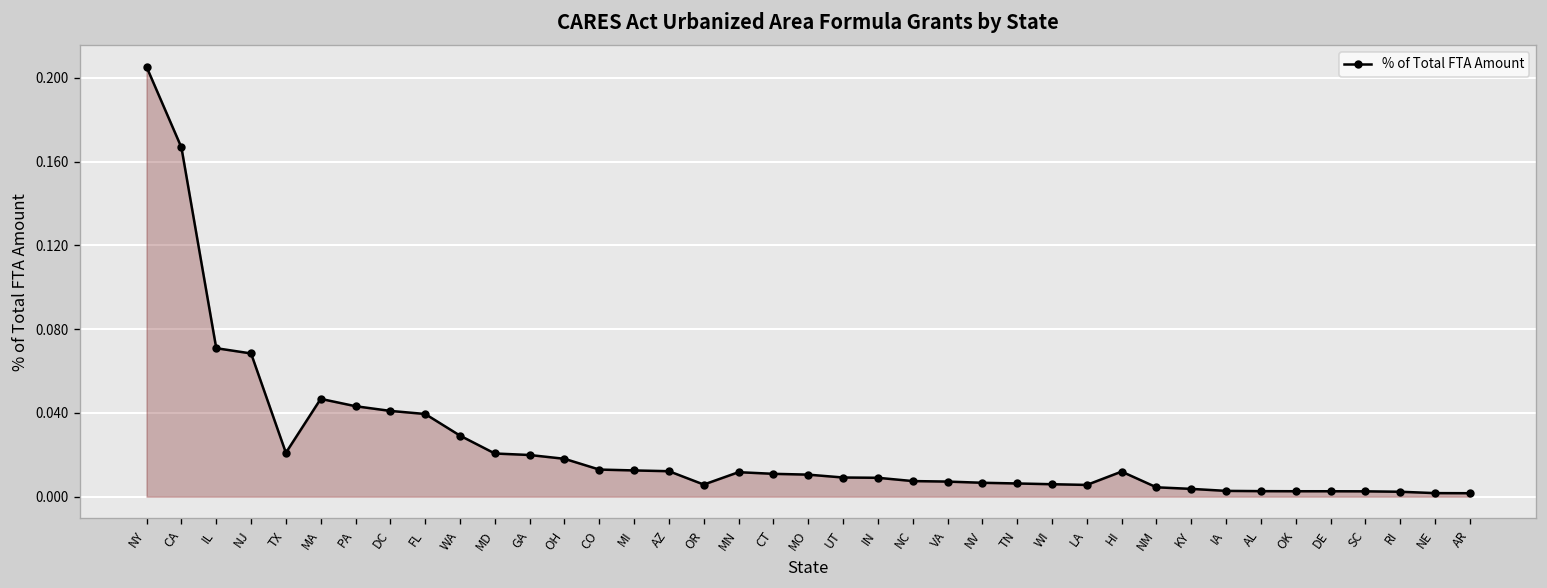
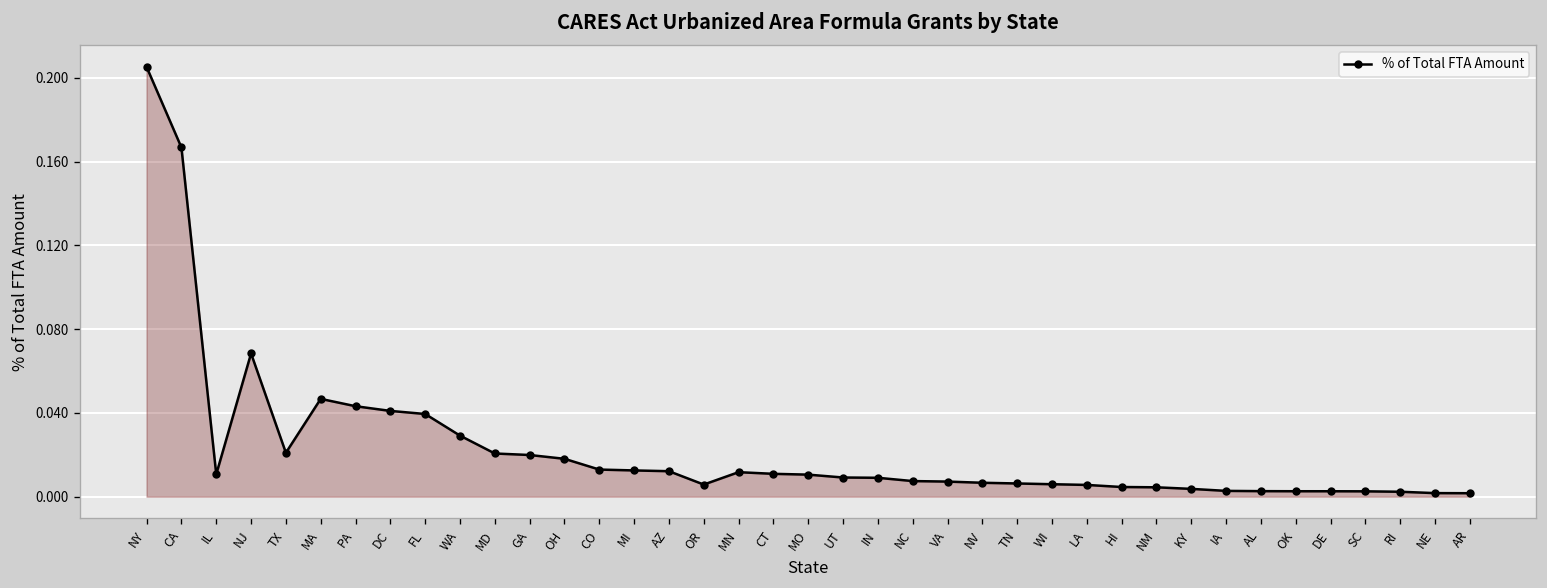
  {
    "NY": 0.205,
    "CA": 0.167,
-   "IL": 0.071,
+   "IL": 0.011,
    "NJ": 0.068,
    "TX": 0.021,
    "MA": 0.047,
    "PA": 0.043,
    "DC": 0.041,
    "FL": 0.039,
    "WA": 0.029,
    "MD": 0.021,
    "GA": 0.020,
    "OH": 0.018,
    "CO": 0.013,
    "MI": 0.013,
    "AZ": 0.012,
    "OR": 0.006,
    "MN": 0.012,
    "CT": 0.011,
    "MO": 0.011,
    "UT": 0.009,
    "IN": 0.009,
    "NC": 0.007,
    "VA": 0.007,
    "NV": 0.007,
    "TN": 0.006,
    "WI": 0.006,
    "LA": 0.006,
-   "HI": 0.012,
+   "HI": 0.005,
    "NM": 0.004,
    "KY": 0.004,
    "IA": 0.003,
    "AL": 0.003,
    "OK": 0.003,
    "DE": 0.003,
    "SC": 0.003,
    "RI": 0.002,
    "NE": 0.002,
    "AR": 0.002
  }
